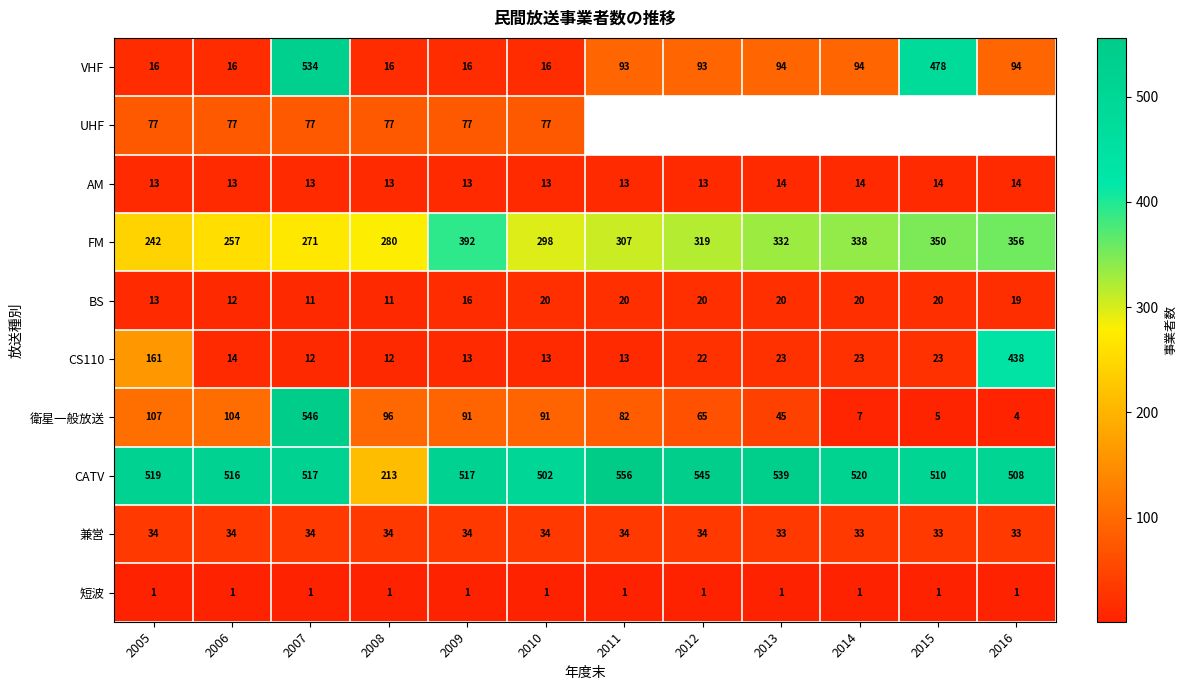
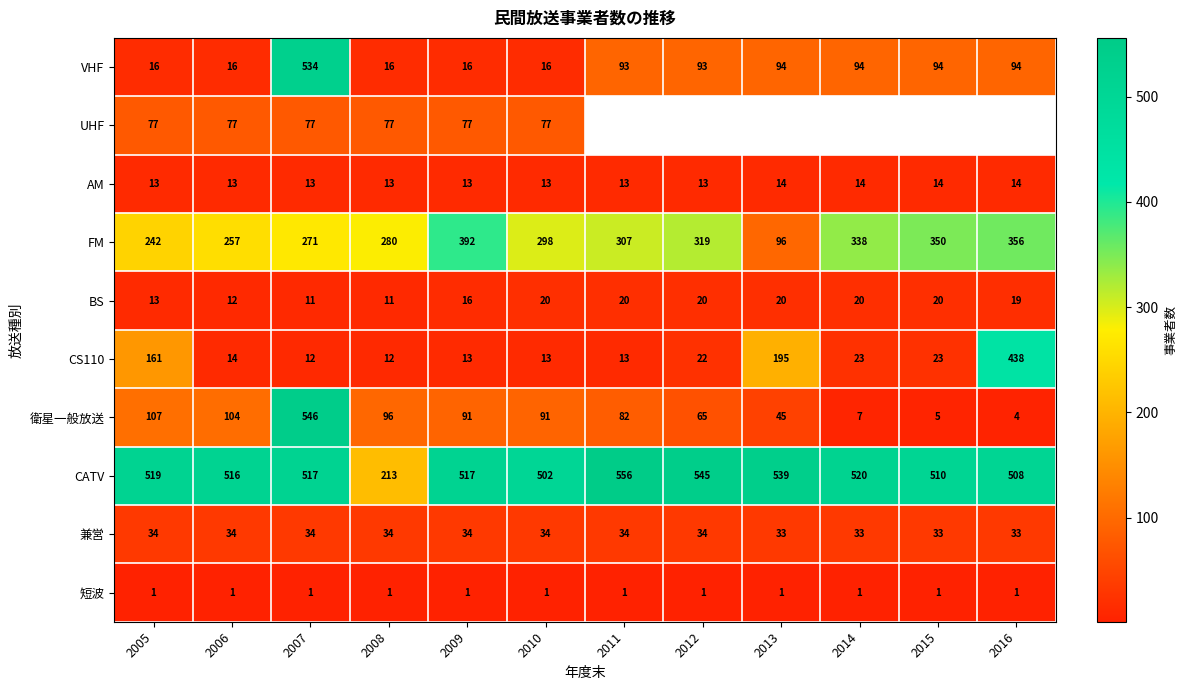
  {
    "VHF": {
      "2005": 16,
      "2006": 16,
      "2007": 534,
      "2008": 16,
      "2009": 16,
      "2010": 16,
      "2011": 93,
      "2012": 93,
      "2013": 94,
      "2014": 94,
-     "2015": 478,
+     "2015": 94,
      "2016": 94
    },
    "UHF": {
      "2005": 77,
      "2006": 77,
      "2007": 77,
      "2008": 77,
      "2009": 77,
      "2010": 77
    },
    "AM": {
      "2005": 13,
      "2006": 13,
      "2007": 13,
      "2008": 13,
      "2009": 13,
      "2010": 13,
      "2011": 13,
      "2012": 13,
      "2013": 14,
      "2014": 14,
      "2015": 14,
      "2016": 14
    },
    "FM": {
      "2005": 242,
      "2006": 257,
      "2007": 271,
      "2008": 280,
      "2009": 392,
      "2010": 298,
      "2011": 307,
      "2012": 319,
-     "2013": 332,
+     "2013": 96,
      "2014": 338,
      "2015": 350,
      "2016": 356
    },
    "BS": {
      "2005": 13,
      "2006": 12,
      "2007": 11,
      "2008": 11,
      "2009": 16,
      "2010": 20,
      "2011": 20,
      "2012": 20,
      "2013": 20,
      "2014": 20,
      "2015": 20,
      "2016": 19
    },
    "CS110": {
      "2005": 161,
      "2006": 14,
      "2007": 12,
      "2008": 12,
      "2009": 13,
      "2010": 13,
      "2011": 13,
      "2012": 22,
-     "2013": 23,
+     "2013": 195,
      "2014": 23,
      "2015": 23,
      "2016": 438
    },
    "衛星一般放送": {
      "2005": 107,
      "2006": 104,
      "2007": 546,
      "2008": 96,
      "2009": 91,
      "2010": 91,
      "2011": 82,
      "2012": 65,
      "2013": 45,
      "2014": 7,
      "2015": 5,
      "2016": 4
    },
    "CATV": {
      "2005": 519,
      "2006": 516,
      "2007": 517,
      "2008": 213,
      "2009": 517,
      "2010": 502,
      "2011": 556,
      "2012": 545,
      "2013": 539,
      "2014": 520,
      "2015": 510,
      "2016": 508
    },
    "兼営": {
      "2005": 34,
      "2006": 34,
      "2007": 34,
      "2008": 34,
      "2009": 34,
      "2010": 34,
      "2011": 34,
      "2012": 34,
      "2013": 33,
      "2014": 33,
      "2015": 33,
      "2016": 33
    },
    "短波": {
      "2005": 1,
      "2006": 1,
      "2007": 1,
      "2008": 1,
      "2009": 1,
      "2010": 1,
      "2011": 1,
      "2012": 1,
      "2013": 1,
      "2014": 1,
      "2015": 1,
      "2016": 1
    }
  }
